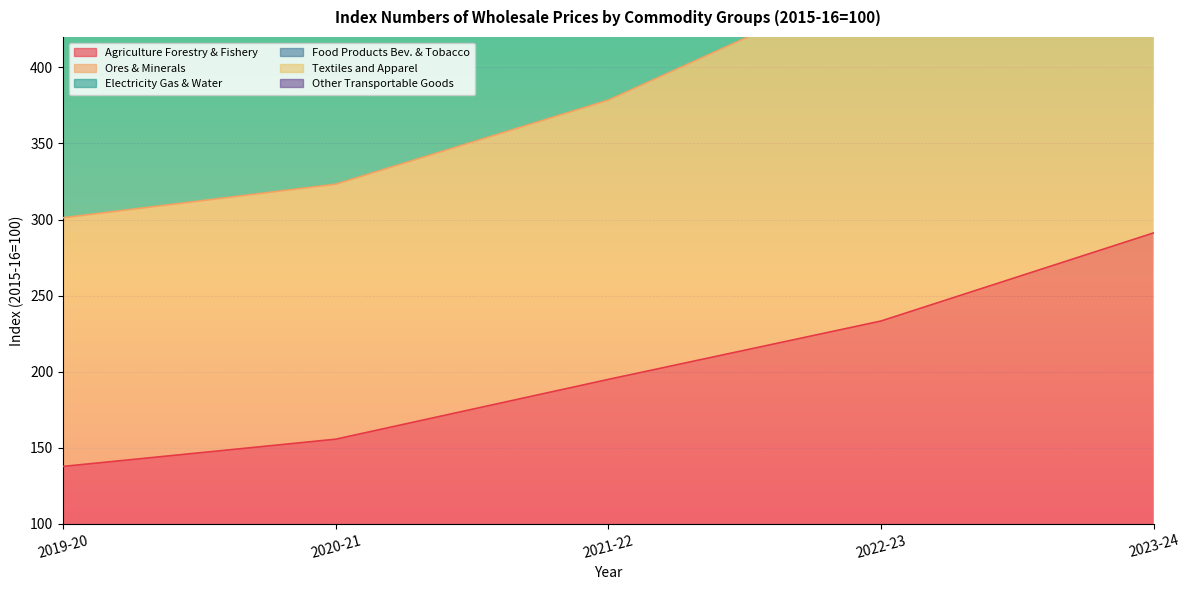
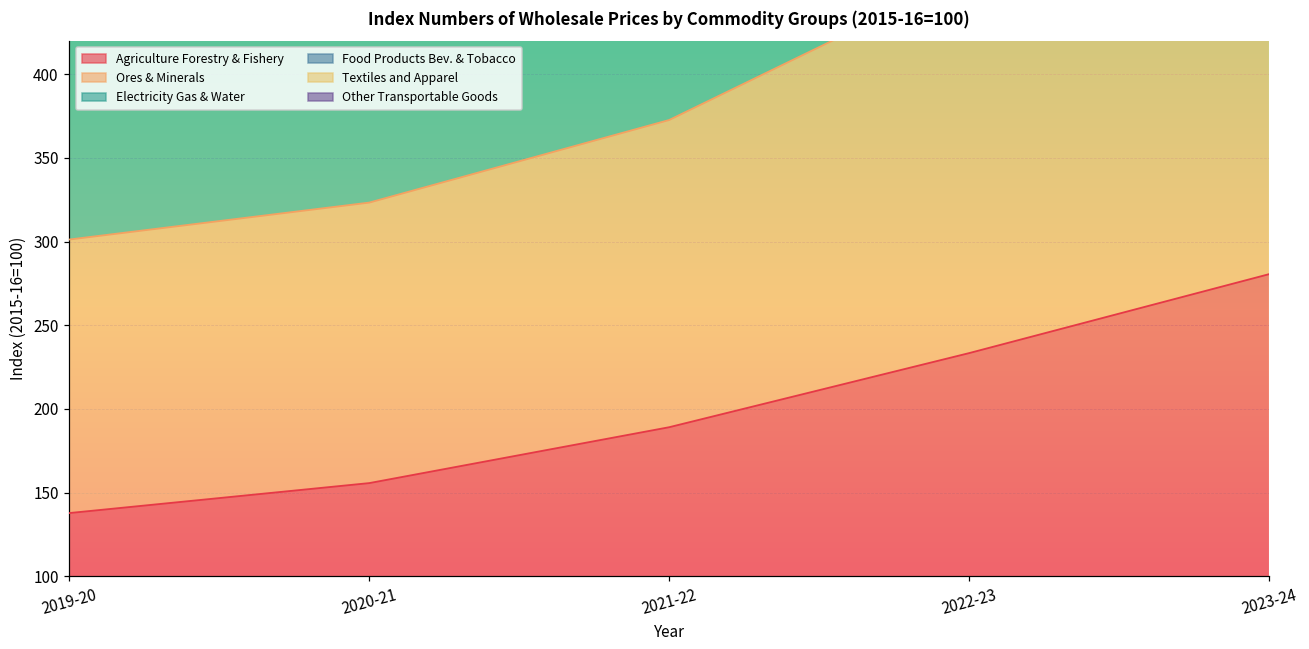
  {
    "Agriculture Forestry & Fishery": {
      "2019-20": 138,
      "2020-21": 156,
-     "2021-22": 195,
+     "2021-22": 189,
      "2022-23": 233,
-     "2023-24": 291
+     "2023-24": 280
    }
  }
